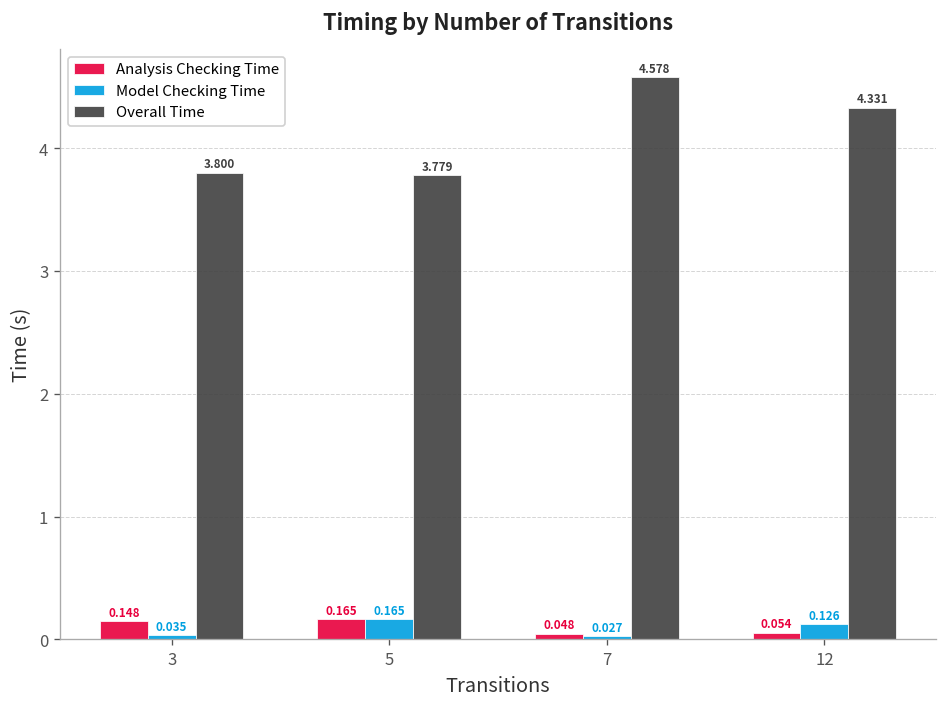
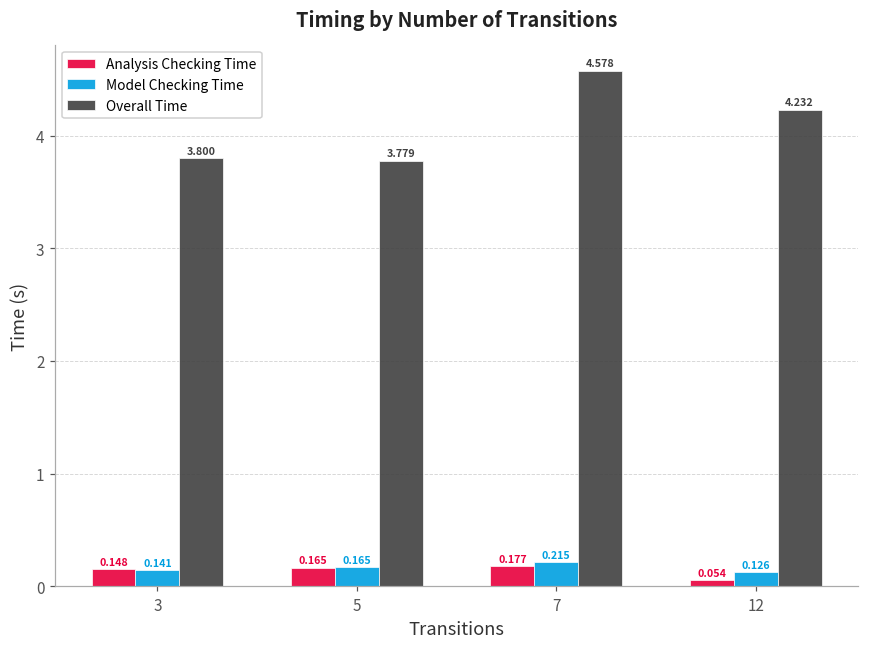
  {
    "Analysis Checking Time": {
      "3": 0.148,
      "5": 0.165,
-     "7": 0.048,
+     "7": 0.177,
      "12": 0.054
    },
    "Model Checking Time": {
-     "3": 0.035,
+     "3": 0.141,
      "5": 0.165,
-     "7": 0.027,
+     "7": 0.215,
      "12": 0.126
    },
    "Overall Time": {
      "3": 3.800,
      "5": 3.779,
      "7": 4.578,
-     "12": 4.331
+     "12": 4.232
    }
  }
